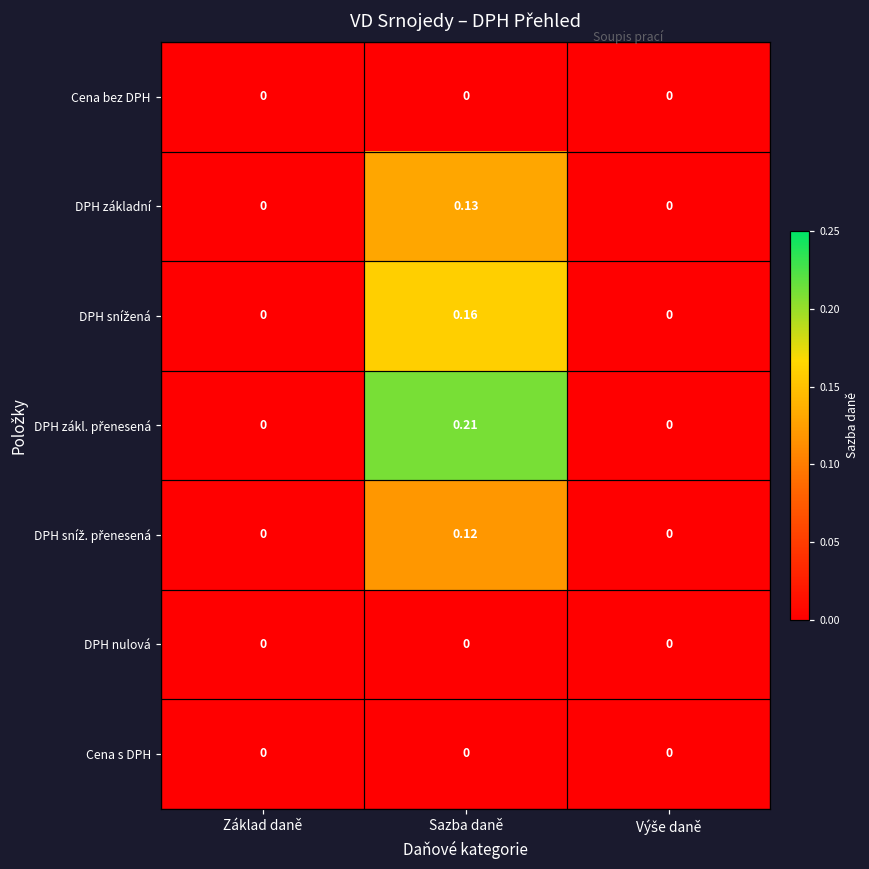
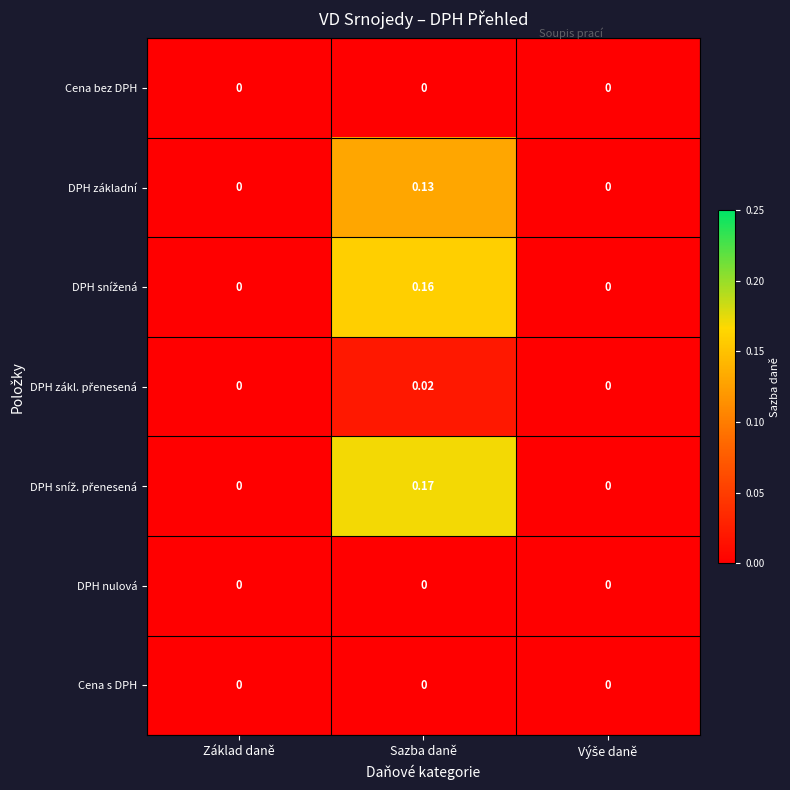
  {
    "Cena bez DPH": {
      "Základ daně": 0,
      "Sazba daně": 0,
      "Výše daně": 0
    },
    "DPH základní": {
      "Základ daně": 0,
      "Sazba daně": 0.13,
      "Výše daně": 0
    },
    "DPH snížená": {
      "Základ daně": 0,
      "Sazba daně": 0.16,
      "Výše daně": 0
    },
    "DPH zákl. přenesená": {
      "Základ daně": 0,
-     "Sazba daně": 0.21,
+     "Sazba daně": 0.02,
      "Výše daně": 0
    },
    "DPH sníž. přenesená": {
      "Základ daně": 0,
-     "Sazba daně": 0.12,
+     "Sazba daně": 0.17,
      "Výše daně": 0
    },
    "DPH nulová": {
      "Základ daně": 0,
      "Sazba daně": 0,
      "Výše daně": 0
    },
    "Cena s DPH": {
      "Základ daně": 0,
      "Sazba daně": 0,
      "Výše daně": 0
    }
  }
